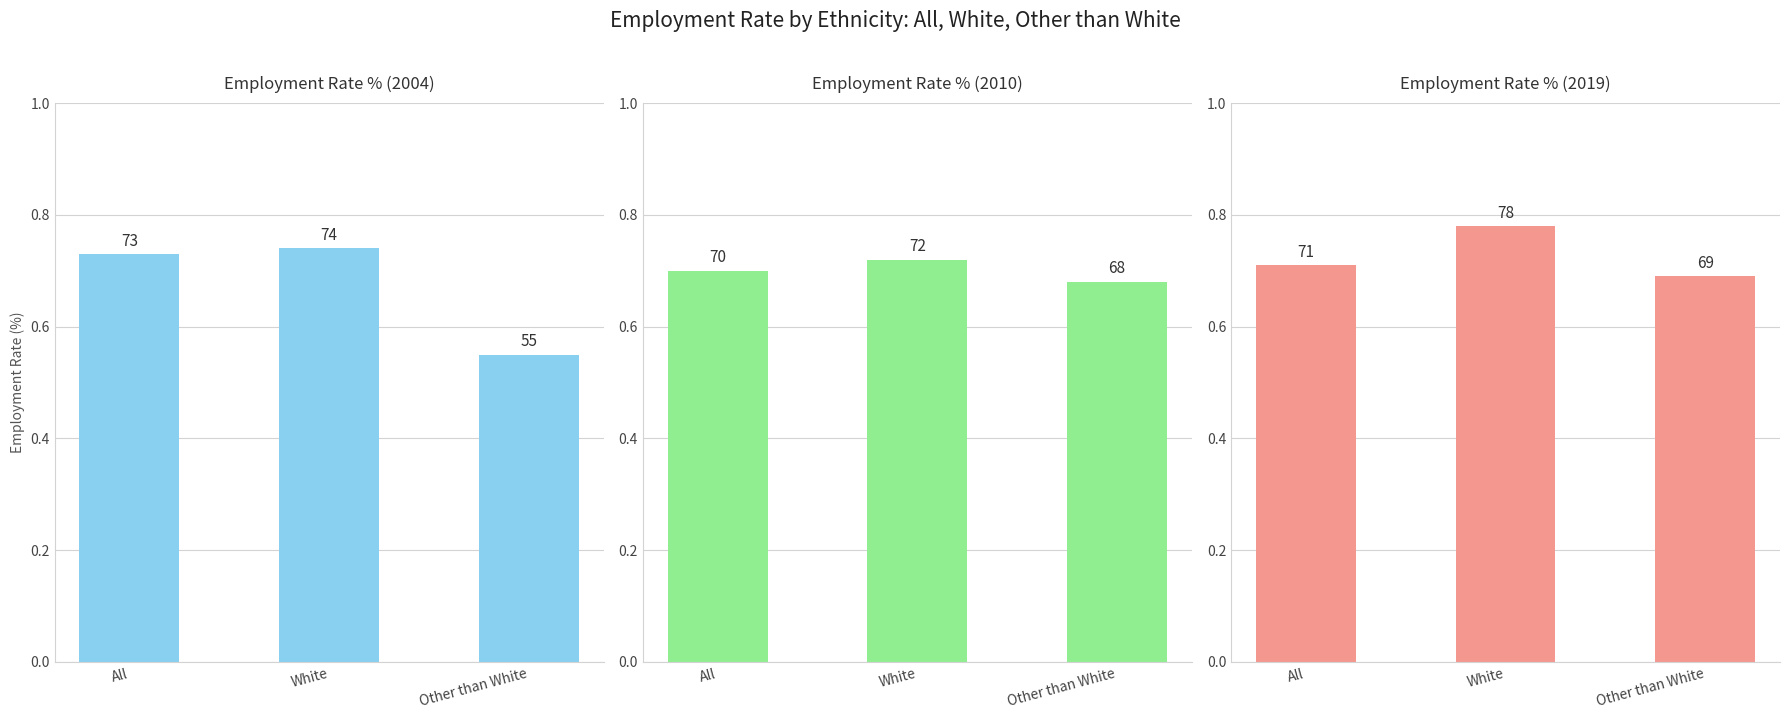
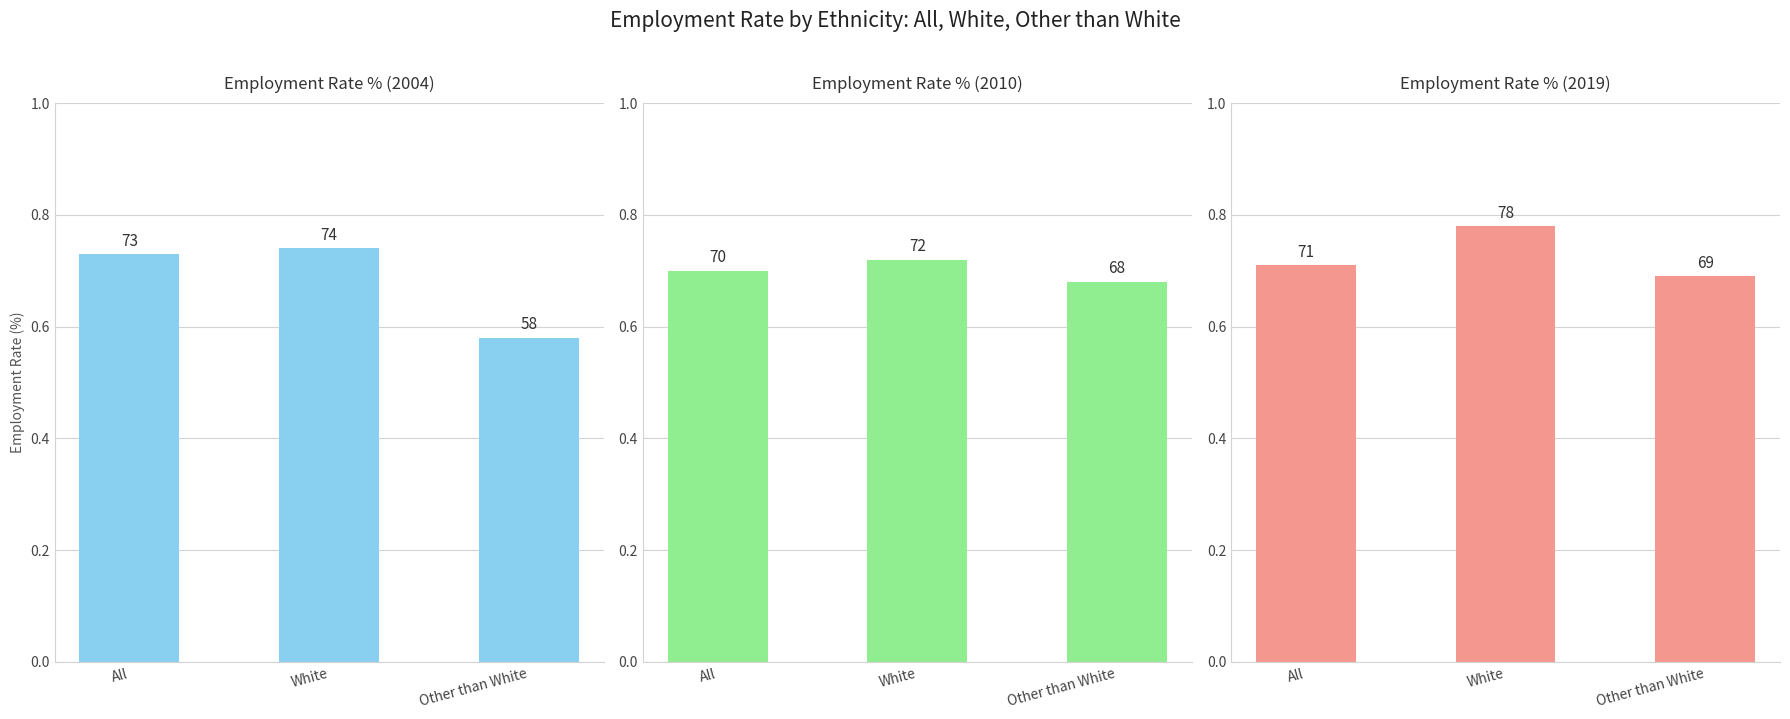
  {
    "Employment Rate % (2004)": {
      "All": 73,
      "White": 74,
-     "Other than White": 55
+     "Other than White": 58
    },
    "Employment Rate % (2010)": {
      "All": 70,
      "White": 72,
      "Other than White": 68
    },
    "Employment Rate % (2019)": {
      "All": 71,
      "White": 78,
      "Other than White": 69
    }
  }
